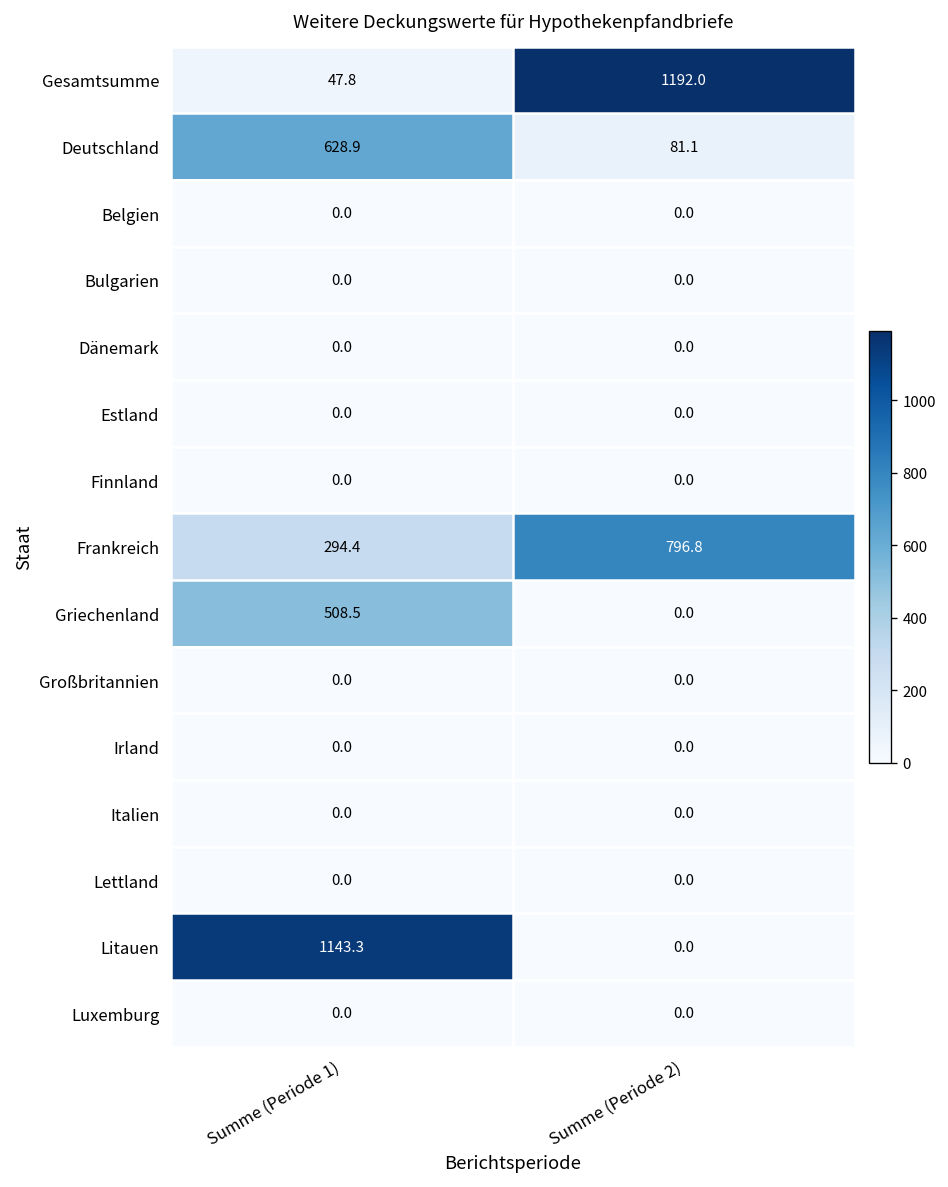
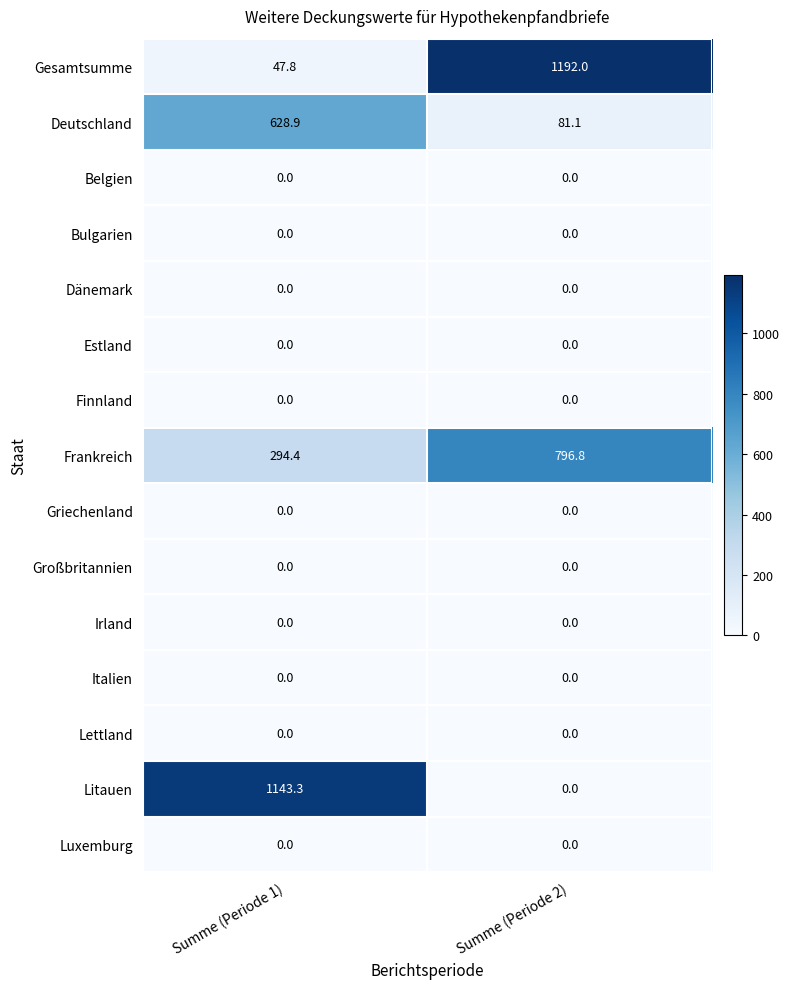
  {
    "Gesamtsumme": {
      "Summe (Periode 1)": 47.8,
      "Summe (Periode 2)": 1192.0
    },
    "Deutschland": {
      "Summe (Periode 1)": 628.9,
      "Summe (Periode 2)": 81.1
    },
    "Belgien": {
      "Summe (Periode 1)": 0.0,
      "Summe (Periode 2)": 0.0
    },
    "Bulgarien": {
      "Summe (Periode 1)": 0.0,
      "Summe (Periode 2)": 0.0
    },
    "Dänemark": {
      "Summe (Periode 1)": 0.0,
      "Summe (Periode 2)": 0.0
    },
    "Estland": {
      "Summe (Periode 1)": 0.0,
      "Summe (Periode 2)": 0.0
    },
    "Finnland": {
      "Summe (Periode 1)": 0.0,
      "Summe (Periode 2)": 0.0
    },
    "Frankreich": {
      "Summe (Periode 1)": 294.4,
      "Summe (Periode 2)": 796.8
    },
    "Griechenland": {
-     "Summe (Periode 1)": 508.5,
+     "Summe (Periode 1)": 0.0,
      "Summe (Periode 2)": 0.0
    },
    "Großbritannien": {
      "Summe (Periode 1)": 0.0,
      "Summe (Periode 2)": 0.0
    },
    "Irland": {
      "Summe (Periode 1)": 0.0,
      "Summe (Periode 2)": 0.0
    },
    "Italien": {
      "Summe (Periode 1)": 0.0,
      "Summe (Periode 2)": 0.0
    },
    "Lettland": {
      "Summe (Periode 1)": 0.0,
      "Summe (Periode 2)": 0.0
    },
    "Litauen": {
      "Summe (Periode 1)": 1143.3,
      "Summe (Periode 2)": 0.0
    },
    "Luxemburg": {
      "Summe (Periode 1)": 0.0,
      "Summe (Periode 2)": 0.0
    }
  }
